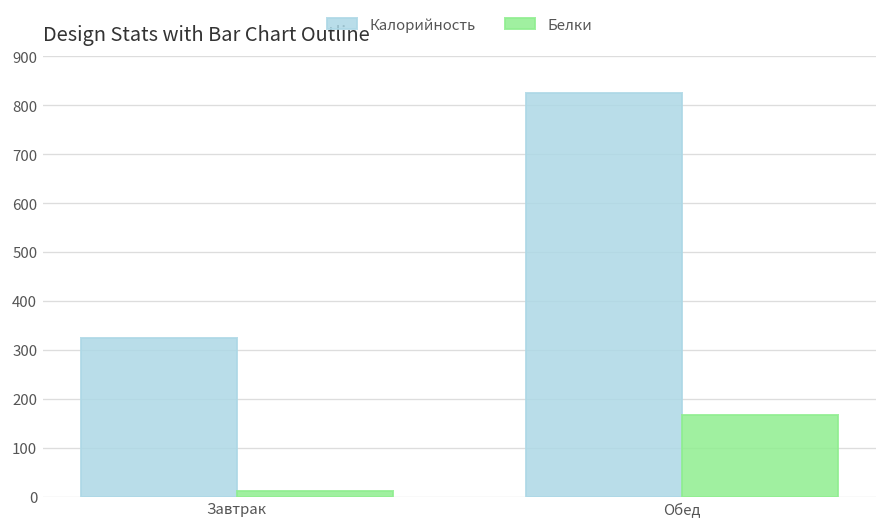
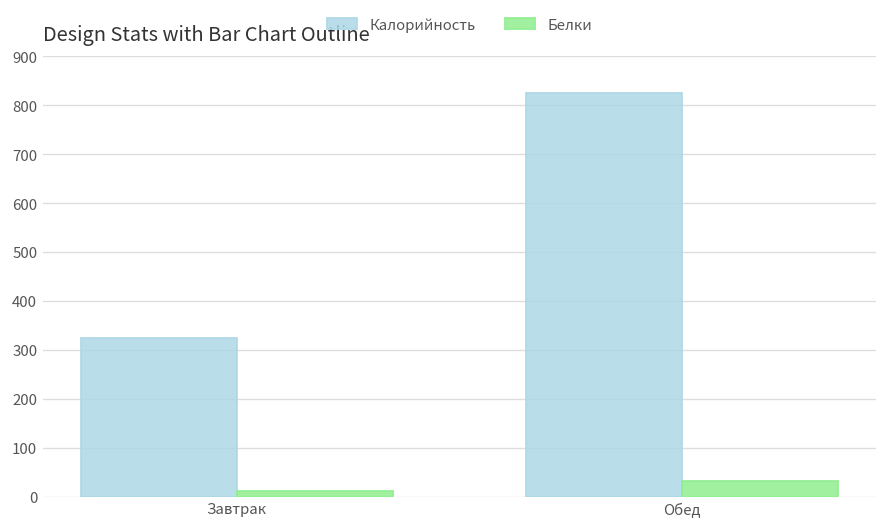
  {
    "Калорийность": {
      "Завтрак": 330,
      "Обед": 830
    },
    "Белки": {
      "Завтрак": 10,
-     "Обед": 170
+     "Обед": 30
    }
  }
